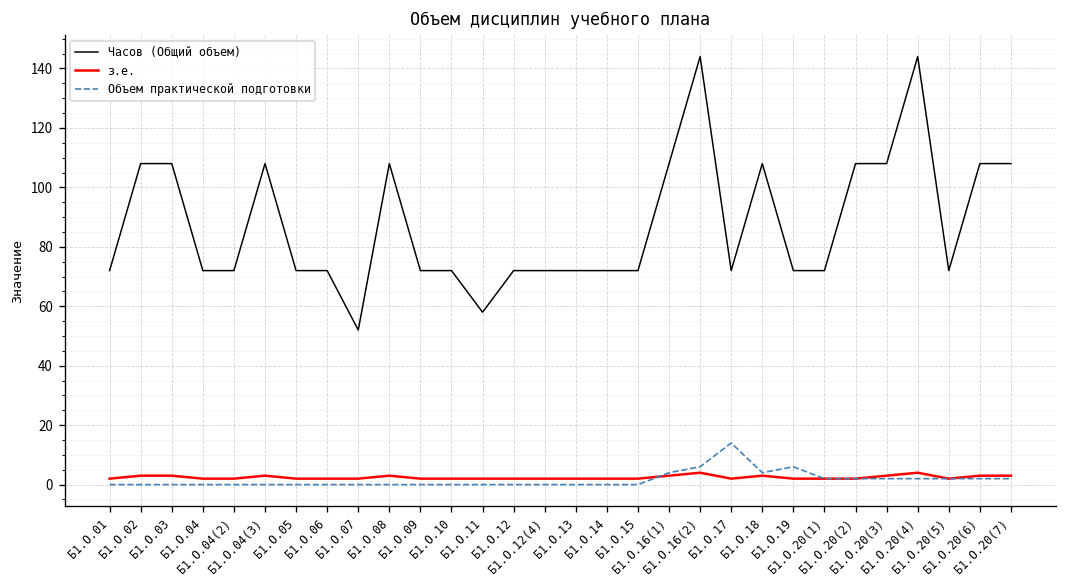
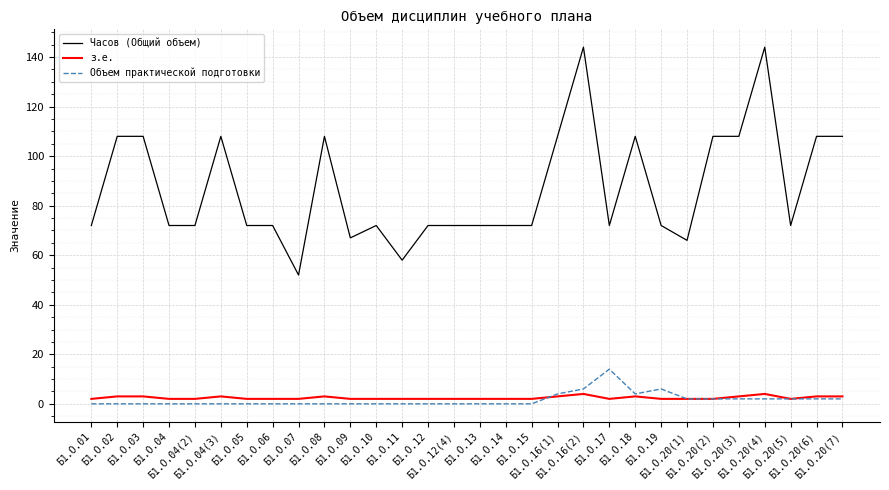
  {
    "Часов (Общий объем)": {
      "Б1.О.01": 72,
      "Б1.О.02": 108,
      "Б1.О.03": 108,
      "Б1.О.04": 72,
      "Б1.О.04(2)": 72,
      "Б1.О.04(3)": 108,
      "Б1.О.05": 72,
      "Б1.О.06": 72,
      "Б1.О.07": 52,
      "Б1.О.08": 108,
-     "Б1.О.09": 72,
+     "Б1.О.09": 67,
      "Б1.О.10": 72,
      "Б1.О.11": 58,
      "Б1.О.12": 72,
      "Б1.О.12(4)": 72,
      "Б1.О.13": 72,
      "Б1.О.14": 72,
      "Б1.О.15": 72,
      "Б1.О.16(1)": 108,
      "Б1.О.16(2)": 144,
      "Б1.О.17": 72,
      "Б1.О.18": 108,
      "Б1.О.19": 72,
-     "Б1.О.20(1)": 72,
+     "Б1.О.20(1)": 66,
      "Б1.О.20(2)": 108,
      "Б1.О.20(3)": 108,
      "Б1.О.20(4)": 144,
      "Б1.О.20(5)": 72,
      "Б1.О.20(6)": 108,
      "Б1.О.20(7)": 108
    },
    "з.е.": {
      "Б1.О.01": 2,
      "Б1.О.02": 3,
      "Б1.О.03": 3,
      "Б1.О.04": 2,
      "Б1.О.04(2)": 2,
      "Б1.О.04(3)": 3,
      "Б1.О.05": 2,
      "Б1.О.06": 2,
      "Б1.О.07": 2,
      "Б1.О.08": 3,
      "Б1.О.09": 2,
      "Б1.О.10": 2,
      "Б1.О.11": 2,
      "Б1.О.12": 2,
      "Б1.О.12(4)": 2,
      "Б1.О.13": 2,
      "Б1.О.14": 2,
      "Б1.О.15": 2,
      "Б1.О.16(2)": 4,
      "Б1.О.17": 2,
      "Б1.О.19": 2,
      "Б1.О.20(4)": 4
    },
    "Объем практической подготовки": {
      "Б1.О.01": 0,
      "Б1.О.02": 0,
      "Б1.О.03": 0,
      "Б1.О.04": 0,
      "Б1.О.04(2)": 0,
      "Б1.О.04(3)": 0,
      "Б1.О.05": 0,
      "Б1.О.06": 0,
      "Б1.О.07": 0,
      "Б1.О.08": 0,
      "Б1.О.09": 0,
      "Б1.О.10": 0,
      "Б1.О.11": 0,
      "Б1.О.12": 0,
      "Б1.О.12(4)": 0,
      "Б1.О.13": 0,
      "Б1.О.14": 0,
      "Б1.О.15": 0,
      "Б1.О.16(2)": 6,
      "Б1.О.17": 14,
      "Б1.О.19": 6,
      "Б1.О.20(4)": 2
    }
  }
